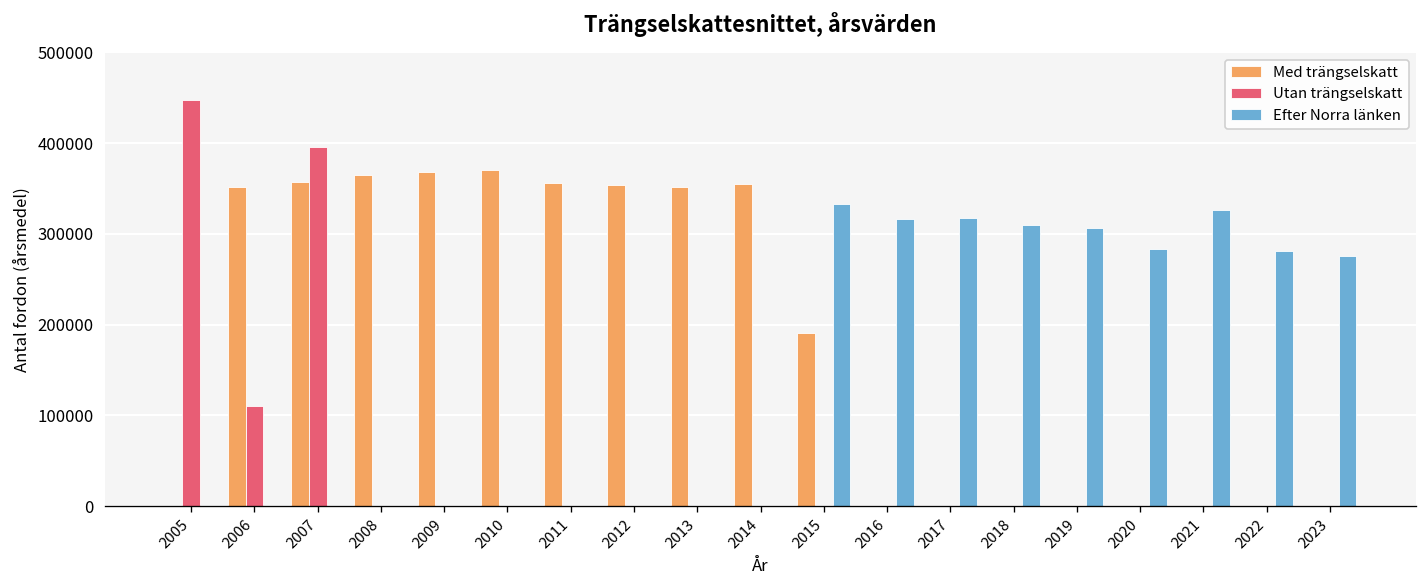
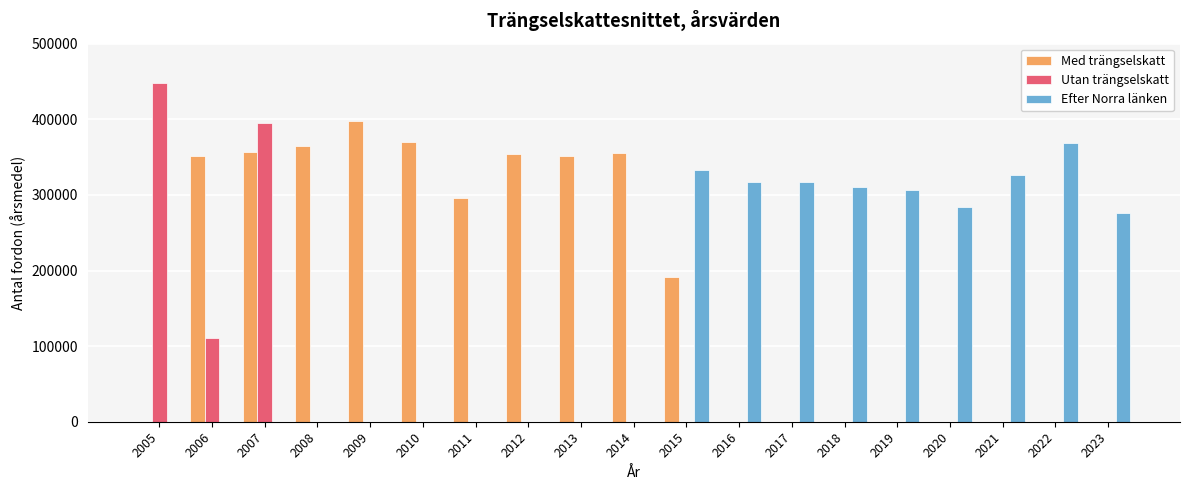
  {
    "Med trängselskatt": {
      "2005": 0,
      "2006": 350000,
      "2007": 360000,
      "2008": 360000,
-     "2009": 370000,
+     "2009": 400000,
      "2010": 370000,
-     "2011": 360000,
+     "2011": 300000,
      "2012": 350000,
      "2013": 350000,
      "2014": 360000,
      "2015": 190000,
      "2016": 0,
      "2017": 0,
      "2018": 0,
      "2019": 0,
      "2020": 0,
      "2021": 0,
      "2022": 0,
      "2023": 0
    },
    "Utan trängselskatt": {
      "2005": 450000,
      "2006": 110000,
      "2007": 400000,
      "2008": 0,
      "2009": 0,
      "2010": 0,
      "2011": 0,
      "2012": 0,
      "2013": 0,
      "2014": 0,
      "2015": 0,
      "2016": 0,
      "2017": 0,
      "2018": 0,
      "2019": 0,
      "2020": 0,
      "2021": 0,
      "2022": 0,
      "2023": 0
    },
    "Efter Norra länken": {
      "2005": 0,
      "2006": 0,
      "2007": 0,
      "2008": 0,
      "2009": 0,
      "2010": 0,
      "2011": 0,
      "2012": 0,
      "2013": 0,
      "2014": 0,
      "2015": 330000,
      "2016": 320000,
      "2017": 320000,
      "2018": 310000,
      "2019": 310000,
      "2020": 280000,
      "2021": 330000,
-     "2022": 280000,
+     "2022": 370000,
      "2023": 280000
    }
  }
